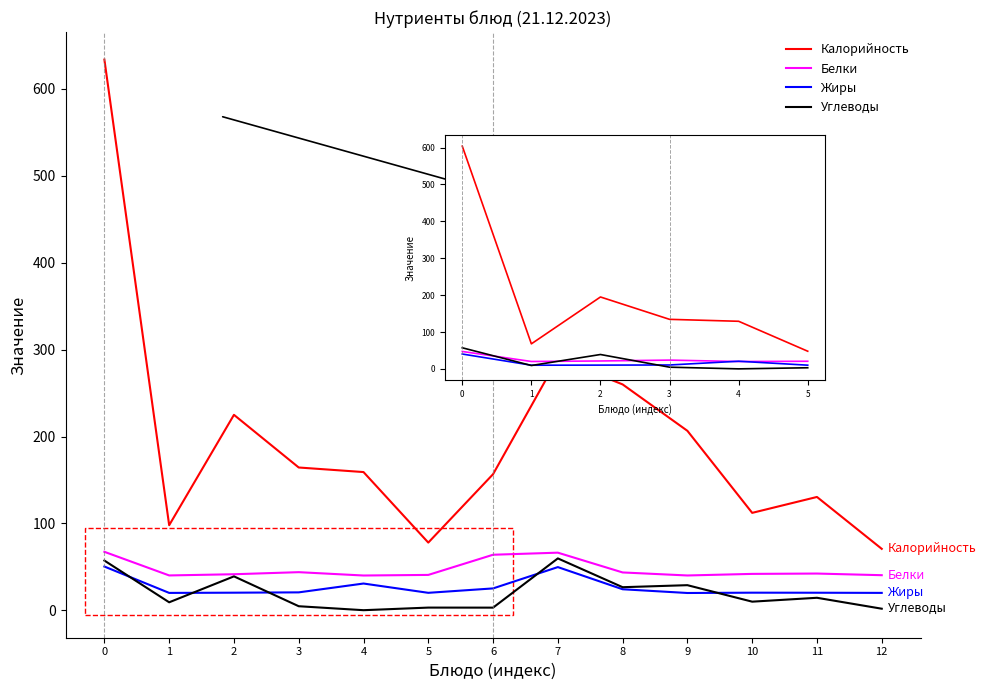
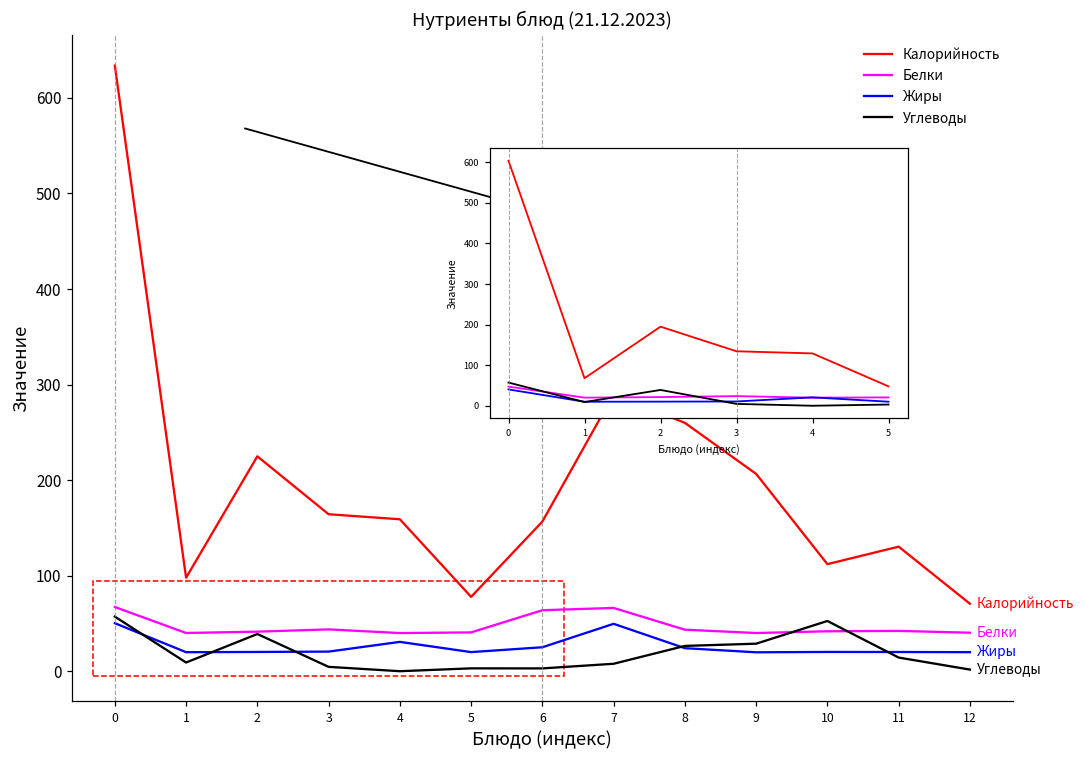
  {
    "Нутриенты блюд (21.12.2023)": {
      "Калорийность": {
        "0": 630,
        "1": 100,
        "2": 230,
        "3": 160,
        "4": 160,
        "5": 80,
        "6": 160,
        "7": 290,
        "8": 260,
        "9": 210,
        "10": 110,
        "11": 130,
        "12": 70
      },
      "Белки": {
        "0": 70,
        "1": 40,
        "3": 40,
        "4": 40,
        "5": 40,
        "6": 60,
        "7": 70,
        "8": 40,
        "9": 40,
        "10": 40,
        "11": 40,
        "12": 40
      },
      "Жиры": {
        "0": 50,
        "1": 20,
        "2": 20,
        "3": 20,
        "4": 30,
        "5": 20,
        "6": 30,
        "7": 50,
        "9": 20,
        "10": 20,
        "11": 20,
        "12": 20
      },
      "Углеводы": {
        "0": 60,
        "1": 10,
        "3": 0,
        "4": 0,
        "5": 0,
        "6": 0,
-       "7": 60,
+       "7": 10,
        "9": 30,
-       "10": 10,
+       "10": 50,
        "11": 10,
        "12": 0
      }
    }
  }
